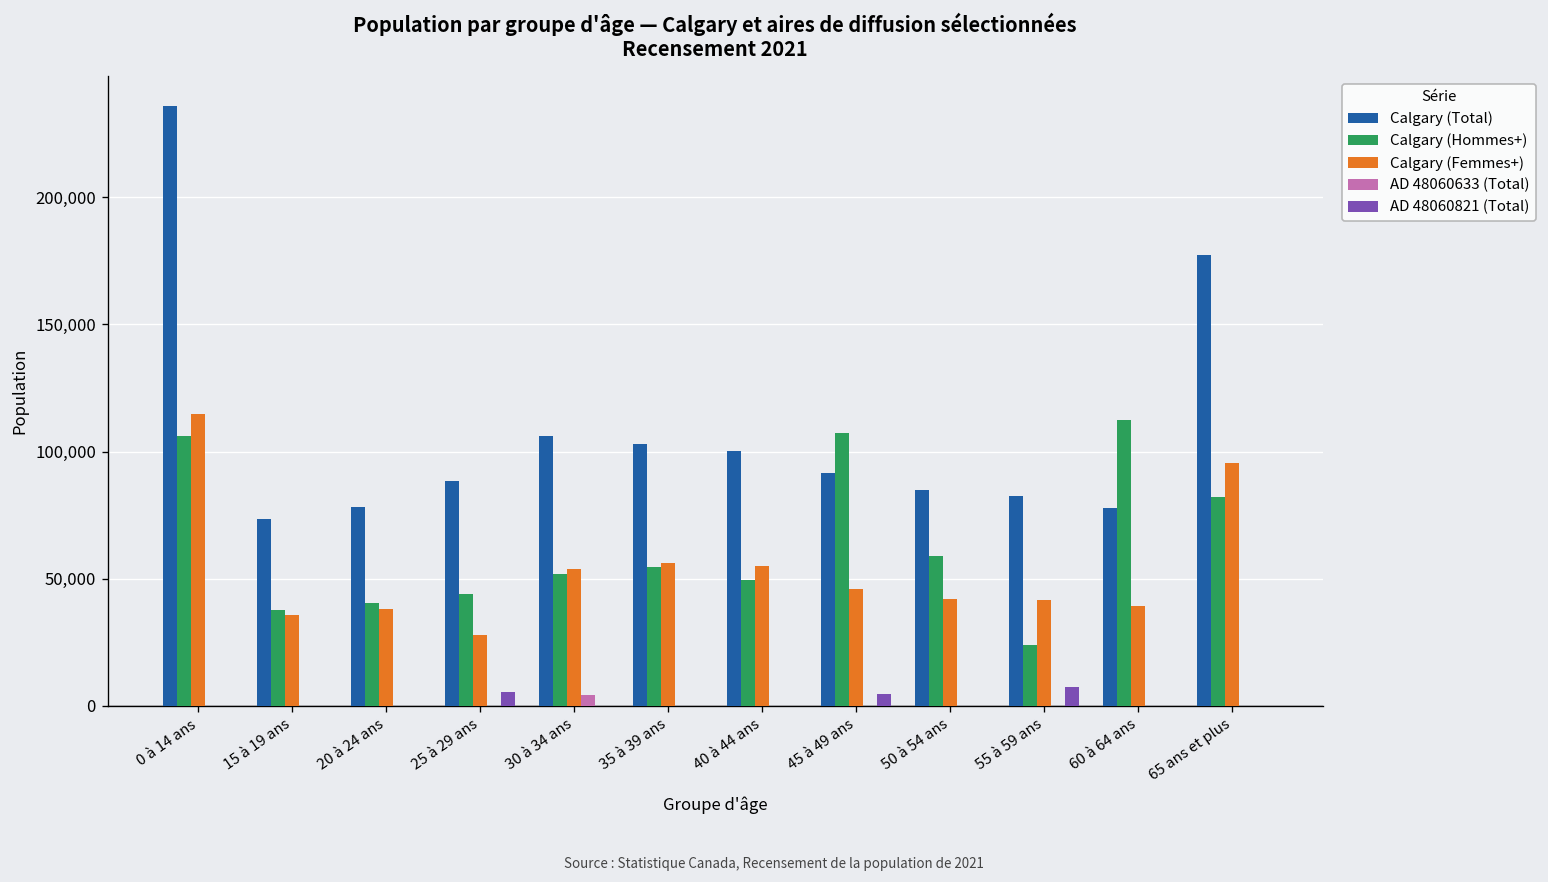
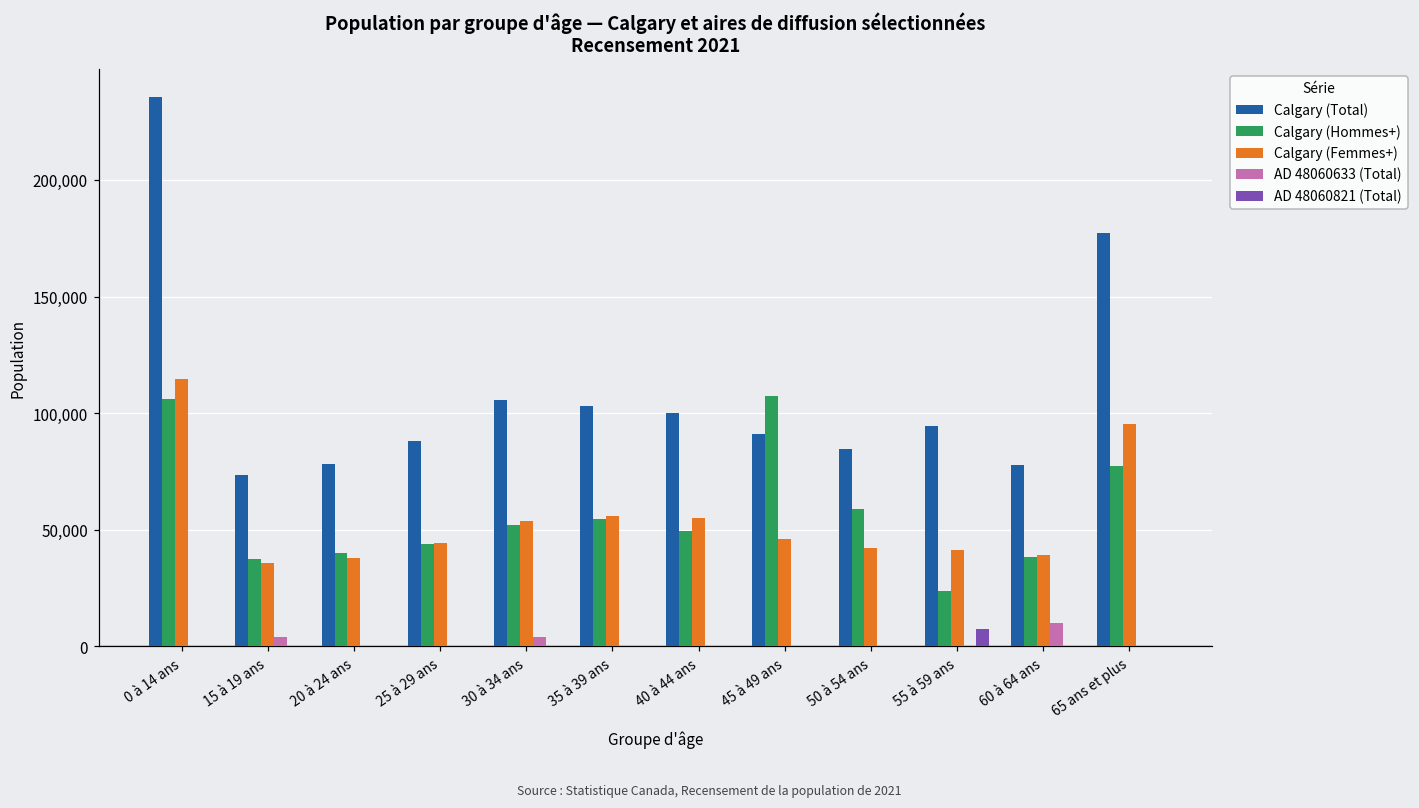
  {
    "Calgary (Total)": {
      "0 à 14 ans": "236,000",
      "15 à 19 ans": "73,000",
      "20 à 24 ans": "78,000",
      "25 à 29 ans": "88,000",
      "30 à 34 ans": "106,000",
      "35 à 39 ans": "103,000",
      "40 à 44 ans": "100,000",
      "45 à 49 ans": "91,000",
      "50 à 54 ans": "85,000",
-     "55 à 59 ans": "83,000",
+     "55 à 59 ans": "95,000",
      "60 à 64 ans": "78,000",
      "65 ans et plus": "177,000"
    },
    "Calgary (Hommes+)": {
      "0 à 14 ans": "106,000",
      "15 à 19 ans": "38,000",
      "20 à 24 ans": "40,000",
      "25 à 29 ans": "44,000",
      "30 à 34 ans": "52,000",
      "35 à 39 ans": "55,000",
      "40 à 44 ans": "49,000",
      "45 à 49 ans": "107,000",
      "50 à 54 ans": "59,000",
      "55 à 59 ans": "24,000",
-     "60 à 64 ans": "112,000",
-     "65 ans et plus": "82,000"
+     "60 à 64 ans": "38,000",
+     "65 ans et plus": "77,000"
    },
    "Calgary (Femmes+)": {
      "0 à 14 ans": "115,000",
      "15 à 19 ans": "36,000",
      "20 à 24 ans": "38,000",
-     "25 à 29 ans": "28,000",
+     "25 à 29 ans": "44,000",
      "30 à 34 ans": "54,000",
      "35 à 39 ans": "56,000",
      "40 à 44 ans": "55,000",
      "45 à 49 ans": "46,000",
      "50 à 54 ans": "42,000",
      "55 à 59 ans": "42,000",
      "60 à 64 ans": "39,000",
      "65 ans et plus": "95,000"
    },
    "AD 48060633 (Total)": {
-     "15 à 19 ans": "0",
+     "15 à 19 ans": "4,000",
      "30 à 34 ans": "4,000",
-     "60 à 64 ans": "0"
+     "60 à 64 ans": "10,000"
    },
    "AD 48060821 (Total)": {
-     "25 à 29 ans": "6,000",
-     "45 à 49 ans": "4,000",
+     "25 à 29 ans": "0",
+     "45 à 49 ans": "0",
      "55 à 59 ans": "7,000"
    }
  }
